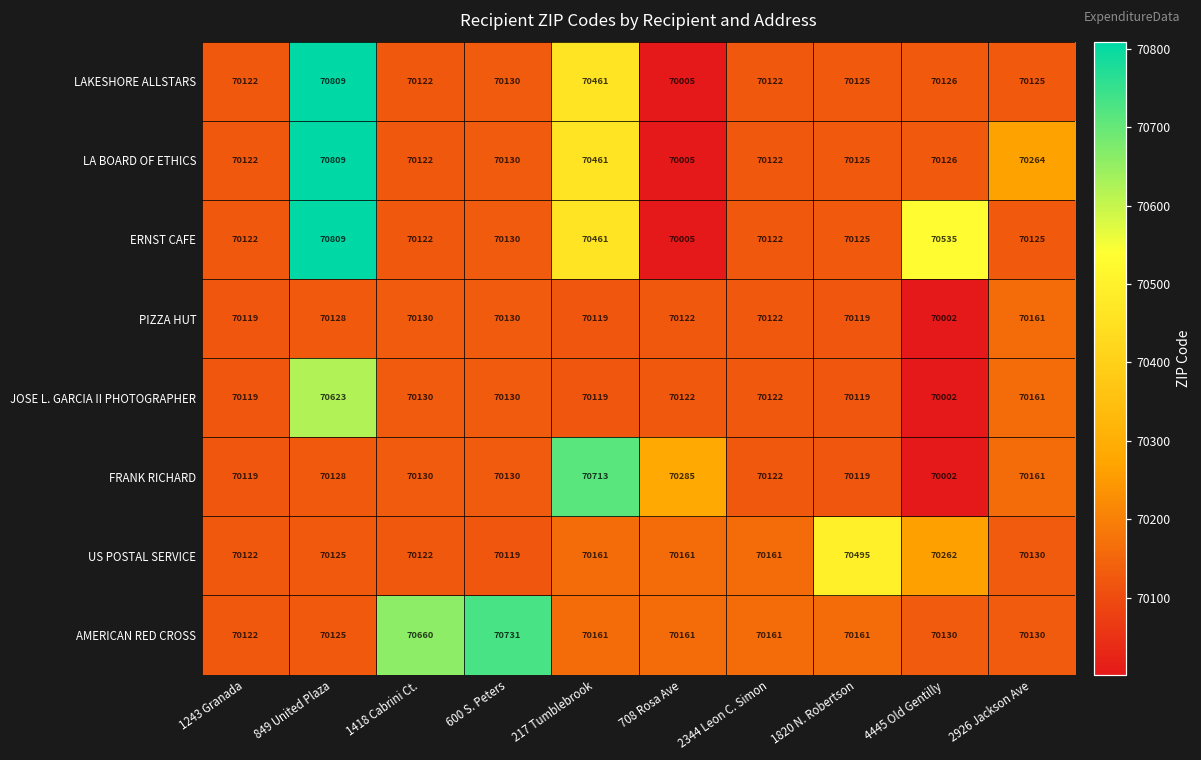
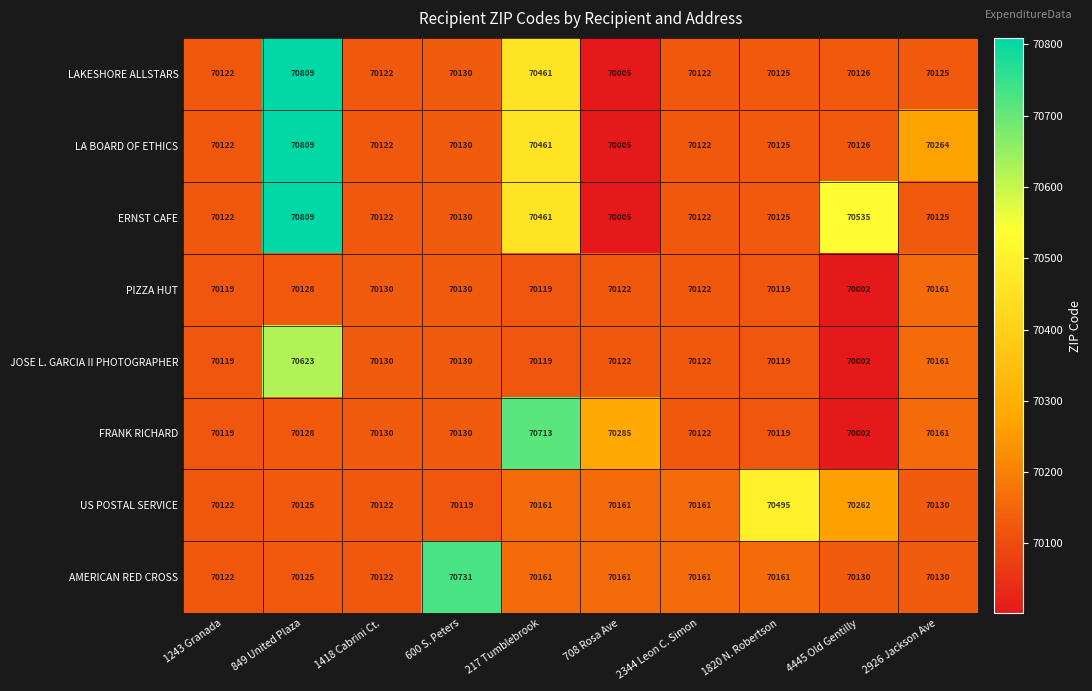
  {
    "LAKESHORE ALLSTARS": {
      "1243 Granada": 70122,
      "849 United Plaza": 70809,
      "1418 Cabrini Ct.": 70122,
      "600 S. Peters": 70130,
      "217 Tumblebrook": 70461,
      "708 Rosa Ave": 70005,
      "2344 Leon C. Simon": 70122,
      "1820 N. Robertson": 70125,
      "4445 Old Gentilly": 70126,
      "2926 Jackson Ave": 70125
    },
    "LA BOARD OF ETHICS": {
      "1243 Granada": 70122,
      "849 United Plaza": 70809,
      "1418 Cabrini Ct.": 70122,
      "600 S. Peters": 70130,
      "217 Tumblebrook": 70461,
      "708 Rosa Ave": 70005,
      "2344 Leon C. Simon": 70122,
      "1820 N. Robertson": 70125,
      "4445 Old Gentilly": 70126,
      "2926 Jackson Ave": 70264
    },
    "ERNST CAFE": {
      "1243 Granada": 70122,
      "849 United Plaza": 70809,
      "1418 Cabrini Ct.": 70122,
      "600 S. Peters": 70130,
      "217 Tumblebrook": 70461,
      "708 Rosa Ave": 70005,
      "2344 Leon C. Simon": 70122,
      "1820 N. Robertson": 70125,
      "4445 Old Gentilly": 70535,
      "2926 Jackson Ave": 70125
    },
    "PIZZA HUT": {
      "1243 Granada": 70119,
      "849 United Plaza": 70128,
      "1418 Cabrini Ct.": 70130,
      "600 S. Peters": 70130,
      "217 Tumblebrook": 70119,
      "708 Rosa Ave": 70122,
      "2344 Leon C. Simon": 70122,
      "1820 N. Robertson": 70119,
      "4445 Old Gentilly": 70002,
      "2926 Jackson Ave": 70161
    },
    "JOSE L. GARCIA II PHOTOGRAPHER": {
      "1243 Granada": 70119,
      "849 United Plaza": 70623,
      "1418 Cabrini Ct.": 70130,
      "600 S. Peters": 70130,
      "217 Tumblebrook": 70119,
      "708 Rosa Ave": 70122,
      "2344 Leon C. Simon": 70122,
      "1820 N. Robertson": 70119,
      "4445 Old Gentilly": 70002,
      "2926 Jackson Ave": 70161
    },
    "FRANK RICHARD": {
      "1243 Granada": 70119,
      "849 United Plaza": 70128,
      "1418 Cabrini Ct.": 70130,
      "600 S. Peters": 70130,
      "217 Tumblebrook": 70713,
      "708 Rosa Ave": 70285,
      "2344 Leon C. Simon": 70122,
      "1820 N. Robertson": 70119,
      "4445 Old Gentilly": 70002,
      "2926 Jackson Ave": 70161
    },
    "US POSTAL SERVICE": {
      "1243 Granada": 70122,
      "849 United Plaza": 70125,
      "1418 Cabrini Ct.": 70122,
      "600 S. Peters": 70119,
      "217 Tumblebrook": 70161,
      "708 Rosa Ave": 70161,
      "2344 Leon C. Simon": 70161,
      "1820 N. Robertson": 70495,
      "4445 Old Gentilly": 70262,
      "2926 Jackson Ave": 70130
    },
    "AMERICAN RED CROSS": {
      "1243 Granada": 70122,
      "849 United Plaza": 70125,
-     "1418 Cabrini Ct.": 70660,
+     "1418 Cabrini Ct.": 70122,
      "600 S. Peters": 70731,
      "217 Tumblebrook": 70161,
      "708 Rosa Ave": 70161,
      "2344 Leon C. Simon": 70161,
      "1820 N. Robertson": 70161,
      "4445 Old Gentilly": 70130,
      "2926 Jackson Ave": 70130
    }
  }
